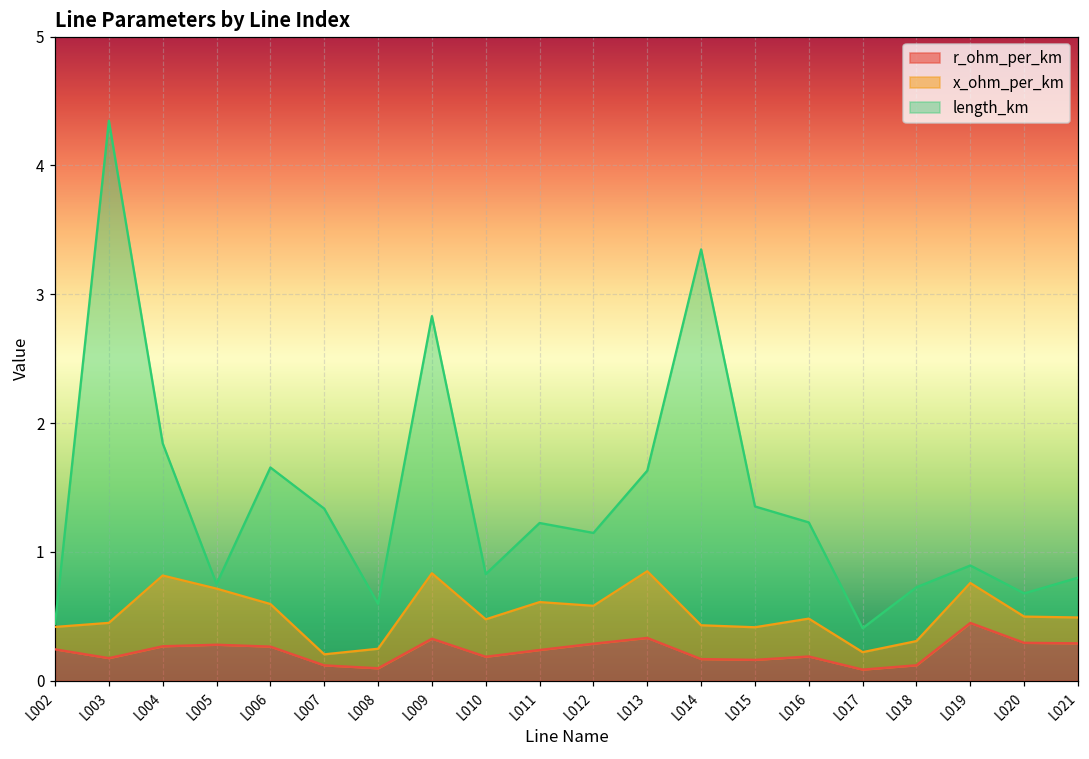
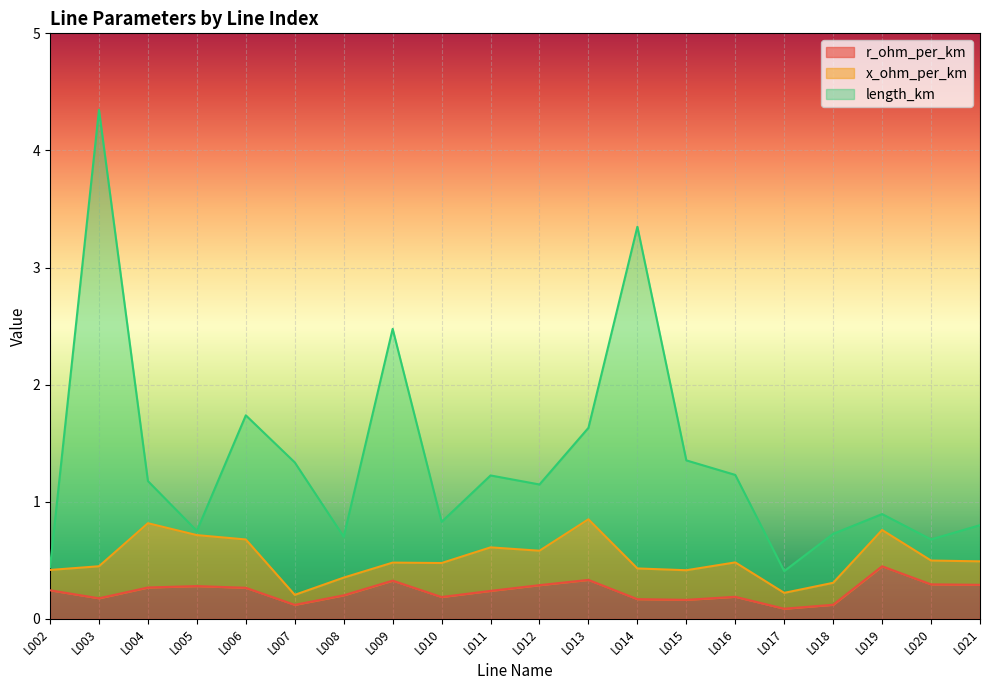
  {
    "r_ohm_per_km": {
      "L002": 0.24,
      "L003": 0.18,
      "L004": 0.27,
      "L005": 0.28,
      "L006": 0.27,
      "L007": 0.12,
-     "L008": 0.10,
+     "L008": 0.20,
      "L009": 0.33,
      "L010": 0.19,
      "L011": 0.24,
      "L012": 0.29,
      "L013": 0.33,
      "L014": 0.17,
      "L015": 0.16,
      "L016": 0.19,
      "L017": 0.09,
      "L018": 0.12,
      "L019": 0.45,
      "L020": 0.30,
      "L021": 0.29
    },
    "x_ohm_per_km": {
      "L002": 0.17,
      "L003": 0.27,
      "L004": 0.55,
      "L005": 0.44,
-     "L006": 0.33,
+     "L006": 0.41,
      "L007": 0.09,
      "L008": 0.15,
-     "L009": 0.51,
+     "L009": 0.15,
      "L010": 0.29,
      "L011": 0.37,
      "L012": 0.29,
      "L013": 0.52,
      "L014": 0.26,
      "L015": 0.25,
      "L016": 0.29,
      "L017": 0.14,
      "L018": 0.19,
      "L019": 0.31,
      "L020": 0.20,
      "L021": 0.20
    },
    "length_km": {
      "L002": 0.02,
      "L003": 3.90,
-     "L004": 1.03,
+     "L004": 0.36,
      "L005": 0.04,
      "L006": 1.06,
      "L007": 1.13,
      "L008": 0.35,
      "L009": 2.00,
      "L010": 0.35,
      "L011": 0.61,
      "L012": 0.57,
      "L013": 0.78,
      "L014": 2.92,
      "L015": 0.94,
      "L016": 0.75,
      "L017": 0.19,
      "L018": 0.42,
      "L019": 0.14,
      "L020": 0.18,
      "L021": 0.31
    }
  }
